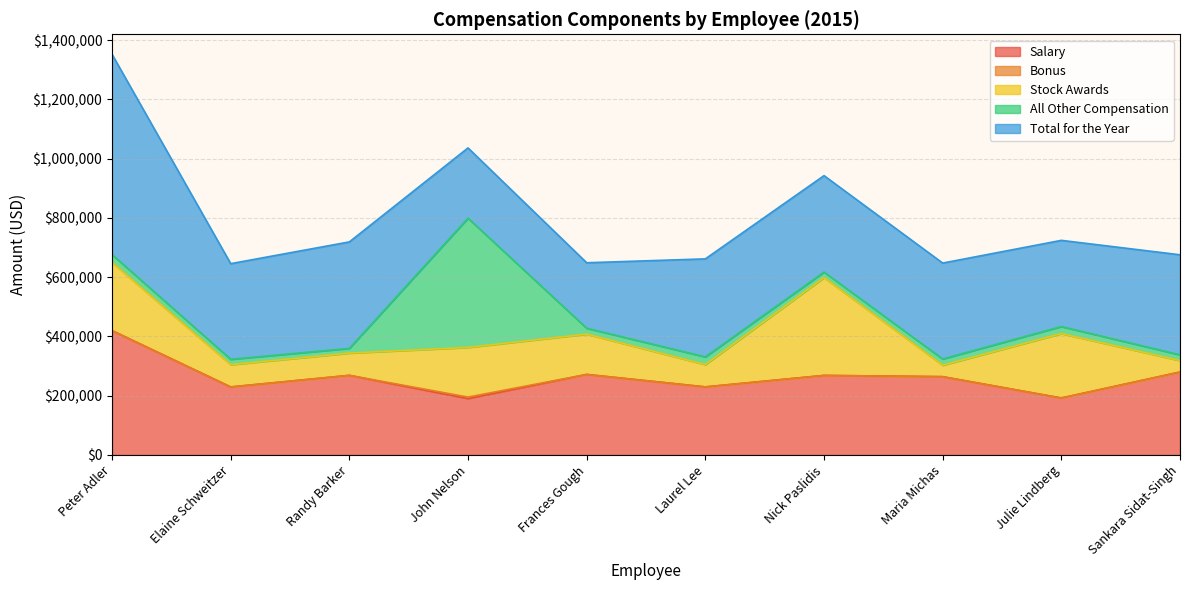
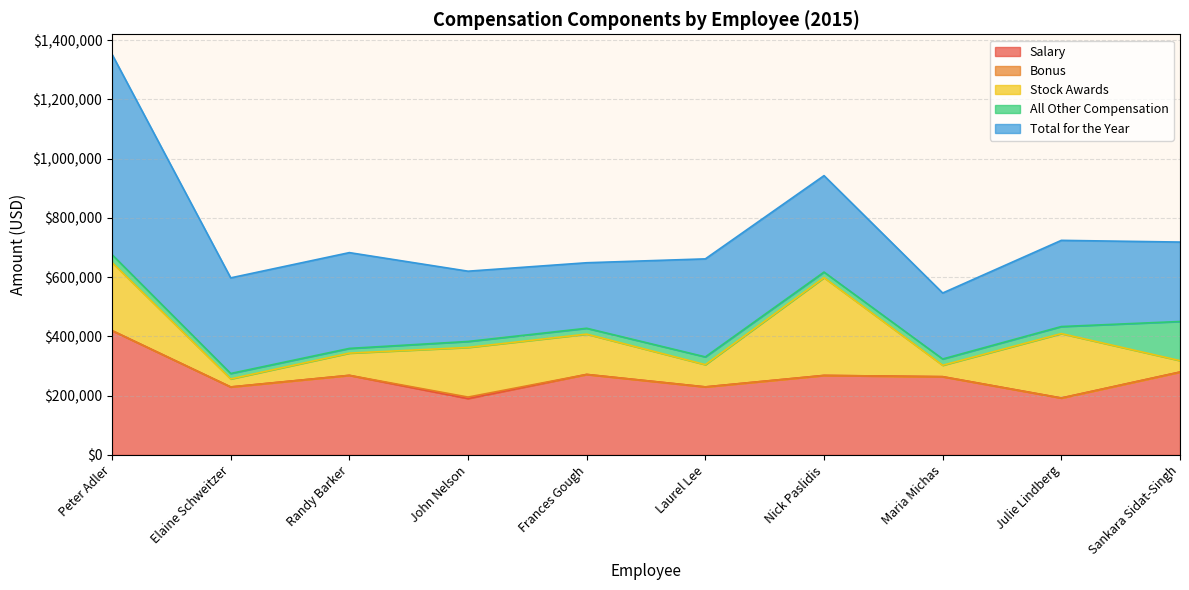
  {
    "Stock Awards": {
      "Peter Adler": "$230,000",
-     "Elaine Schweitzer": "$80,000",
+     "Elaine Schweitzer": "$30,000",
      "Randy Barker": "$80,000",
      "John Nelson": "$170,000",
      "Frances Gough": "$140,000",
      "Laurel Lee": "$80,000",
      "Nick Paslidis": "$330,000",
      "Maria Michas": "$40,000",
      "Julie Lindberg": "$220,000",
      "Sankara Sidat-Singh": "$40,000"
    },
    "All Other Compensation": {
      "Peter Adler": "$30,000",
      "Elaine Schweitzer": "$20,000",
      "Randy Barker": "$20,000",
-     "John Nelson": "$440,000",
+     "John Nelson": "$20,000",
      "Frances Gough": "$20,000",
      "Laurel Lee": "$30,000",
      "Nick Paslidis": "$20,000",
      "Maria Michas": "$20,000",
      "Julie Lindberg": "$20,000",
-     "Sankara Sidat-Singh": "$20,000"
+     "Sankara Sidat-Singh": "$130,000"
    },
    "Total for the Year": {
      "Peter Adler": "$680,000",
      "Elaine Schweitzer": "$320,000",
-     "Randy Barker": "$360,000",
+     "Randy Barker": "$320,000",
      "John Nelson": "$240,000",
      "Frances Gough": "$220,000",
      "Laurel Lee": "$330,000",
      "Nick Paslidis": "$330,000",
-     "Maria Michas": "$320,000",
+     "Maria Michas": "$220,000",
      "Julie Lindberg": "$290,000",
-     "Sankara Sidat-Singh": "$340,000"
+     "Sankara Sidat-Singh": "$270,000"
    }
  }
